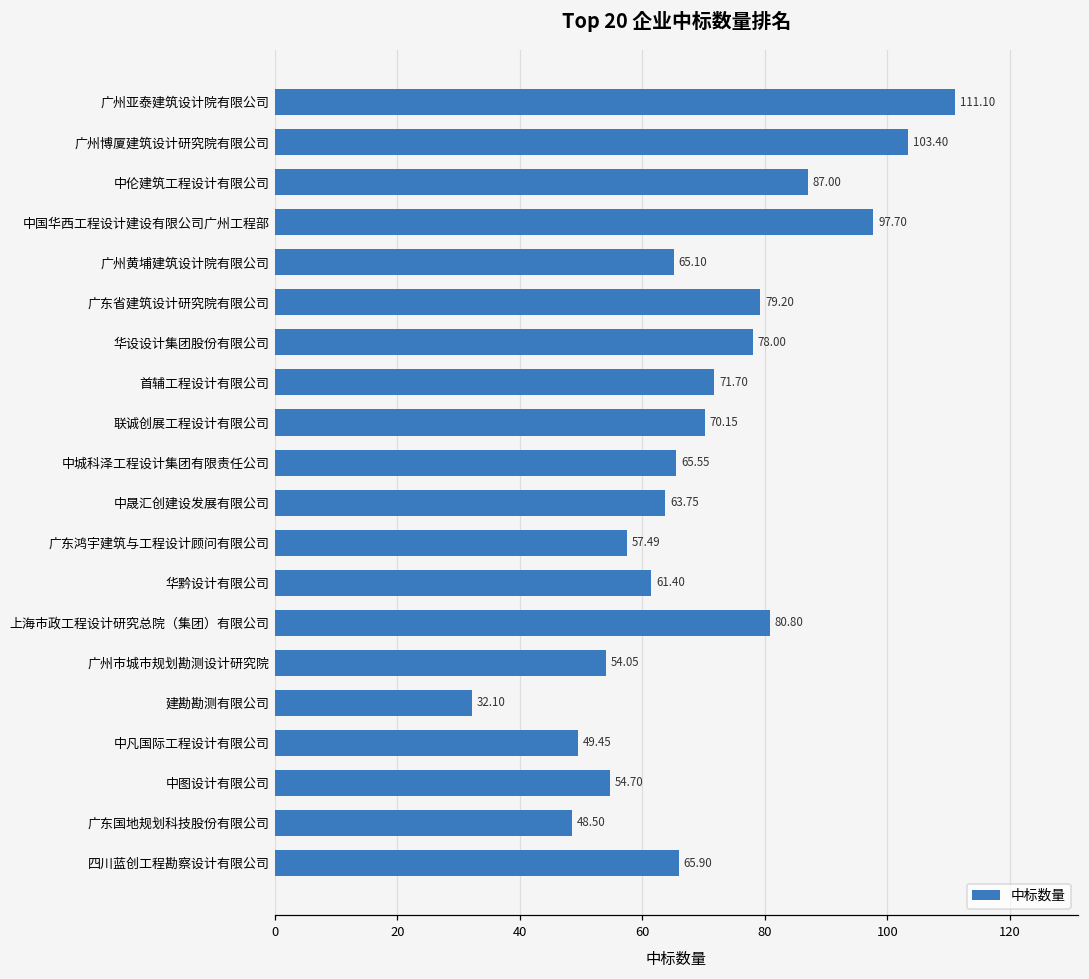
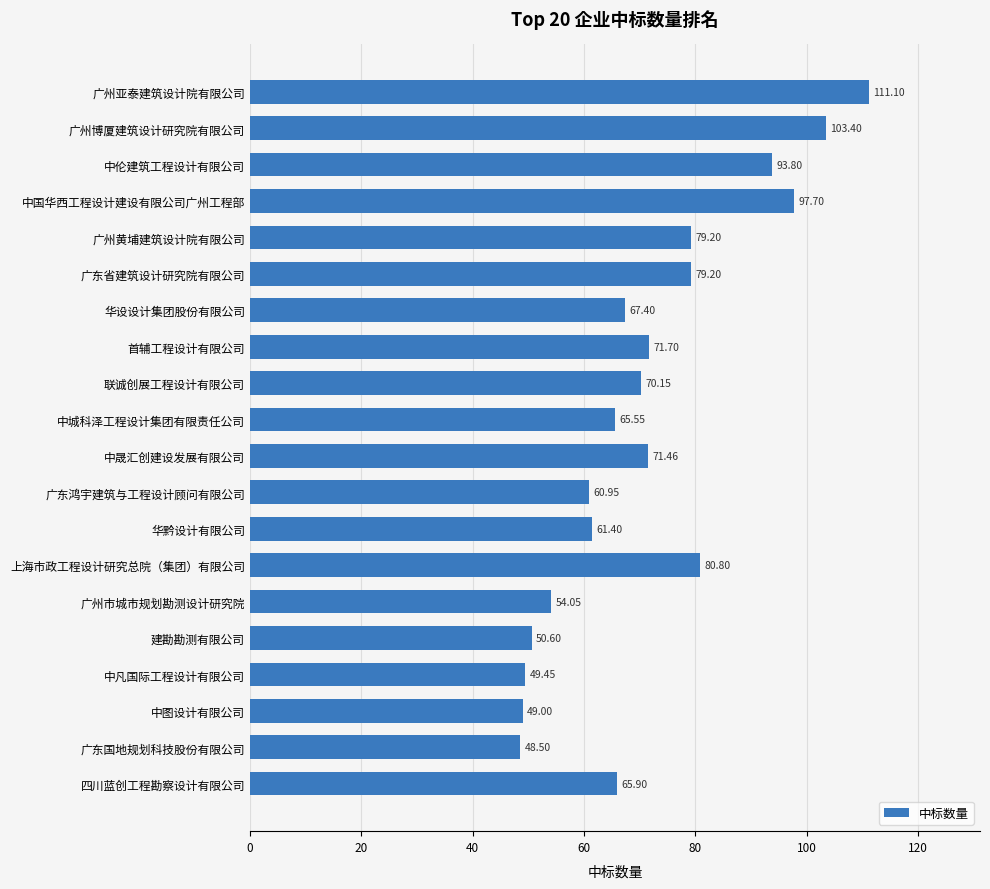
  {
    "广州亚泰建筑设计院有限公司": 111.10,
    "广州博厦建筑设计研究院有限公司": 103.40,
-   "中伦建筑工程设计有限公司": 87.00,
+   "中伦建筑工程设计有限公司": 93.80,
    "中国华西工程设计建设有限公司广州工程部": 97.70,
-   "广州黄埔建筑设计院有限公司": 65.10,
+   "广州黄埔建筑设计院有限公司": 79.20,
    "广东省建筑设计研究院有限公司": 79.20,
-   "华设设计集团股份有限公司": 78.00,
+   "华设设计集团股份有限公司": 67.40,
    "首辅工程设计有限公司": 71.70,
    "联诚创展工程设计有限公司": 70.15,
    "中城科泽工程设计集团有限责任公司": 65.55,
-   "中晟汇创建设发展有限公司": 63.75,
-   "广东鸿宇建筑与工程设计顾问有限公司": 57.49,
+   "中晟汇创建设发展有限公司": 71.46,
+   "广东鸿宇建筑与工程设计顾问有限公司": 60.95,
    "华黔设计有限公司": 61.40,
    "上海市政工程设计研究总院（集团）有限公司": 80.80,
    "广州市城市规划勘测设计研究院": 54.05,
-   "建勘勘测有限公司": 32.10,
+   "建勘勘测有限公司": 50.60,
    "中凡国际工程设计有限公司": 49.45,
-   "中图设计有限公司": 54.70,
+   "中图设计有限公司": 49.00,
    "广东国地规划科技股份有限公司": 48.50,
    "四川蓝创工程勘察设计有限公司": 65.90
  }
